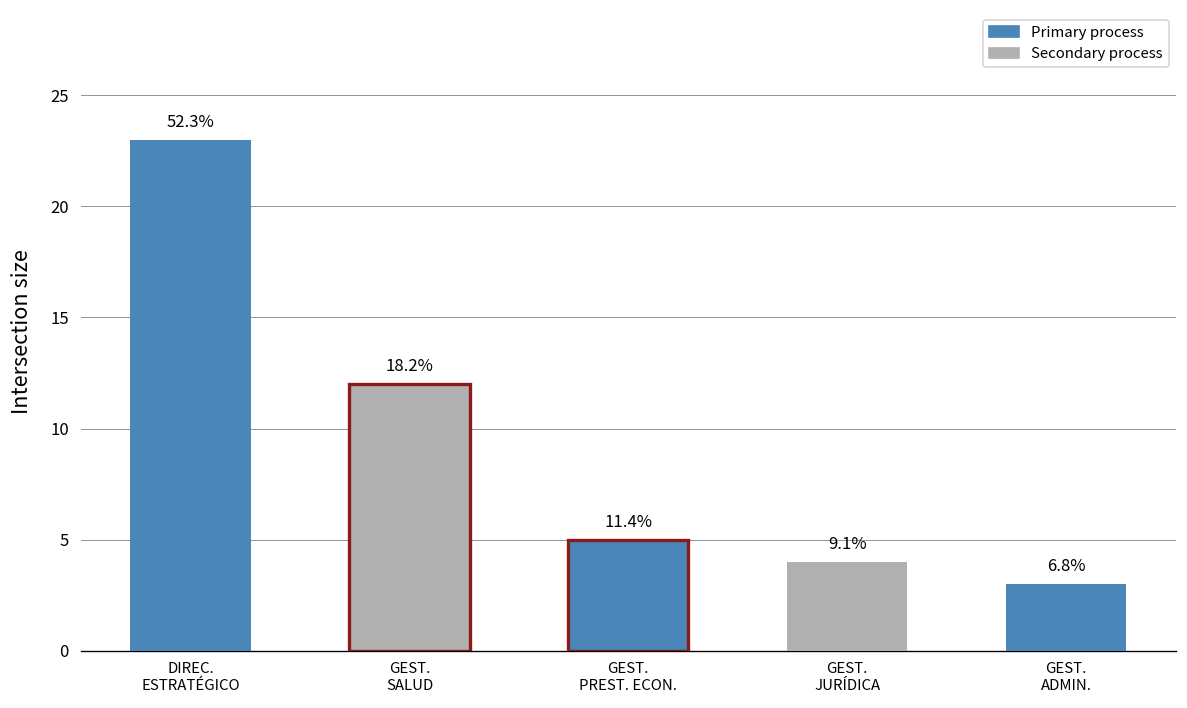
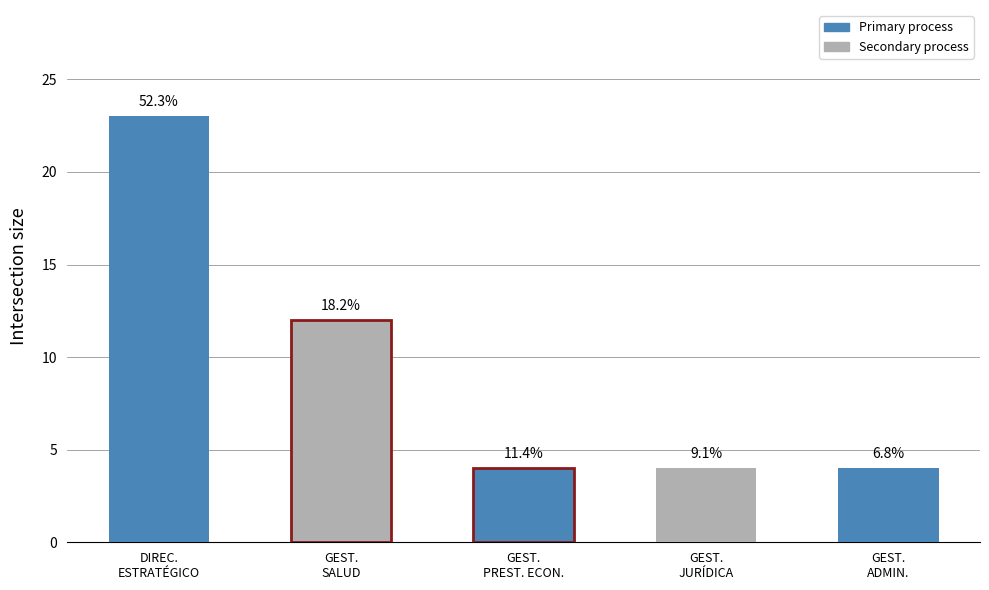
  {
-   "GEST. PREST. ECON.": 5,
-   "GEST. ADMIN.": 3
+   "GEST. PREST. ECON.": 4,
+   "GEST. ADMIN.": 4
  }
